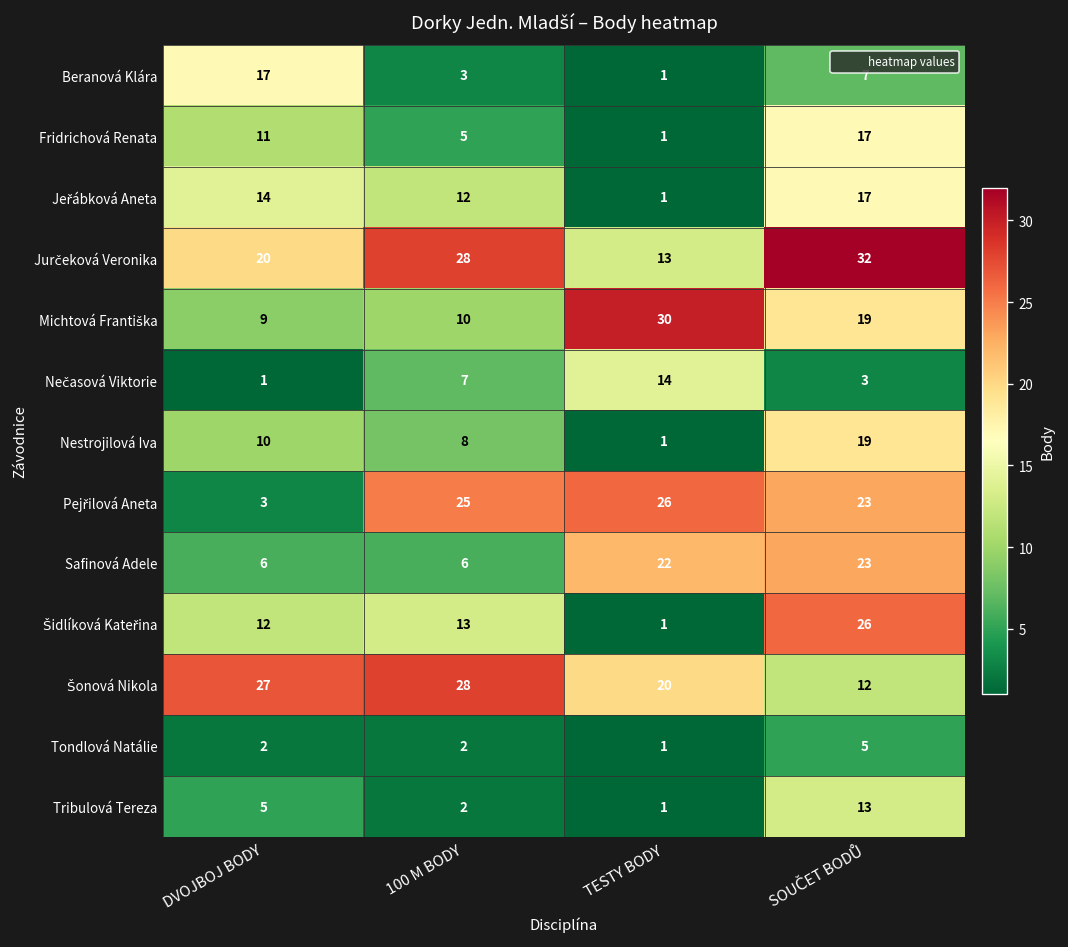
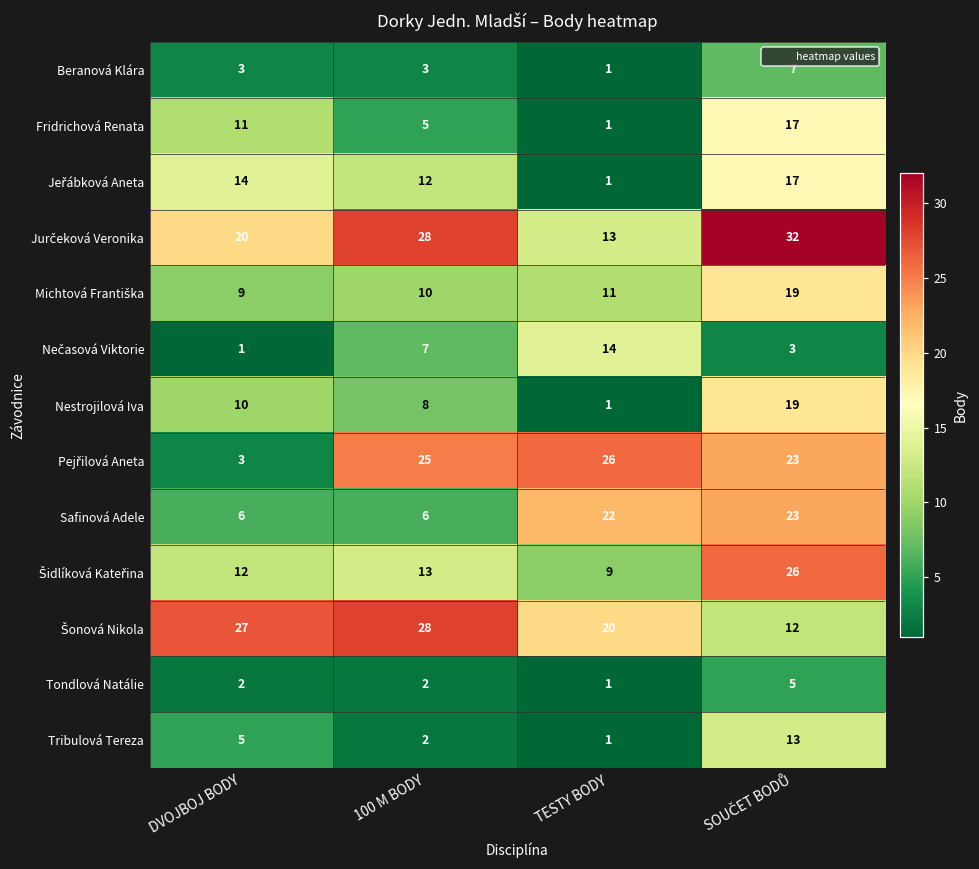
  {
    "Beranová Klára": {
-     "DVOJBOJ BODY": 17,
+     "DVOJBOJ BODY": 3,
      "100 M BODY": 3,
      "TESTY BODY": 1
    },
    "Fridrichová Renata": {
      "DVOJBOJ BODY": 11,
      "100 M BODY": 5,
      "TESTY BODY": 1,
      "SOUČET BODŮ": 17
    },
    "Jeřábková Aneta": {
      "DVOJBOJ BODY": 14,
      "100 M BODY": 12,
      "TESTY BODY": 1,
      "SOUČET BODŮ": 17
    },
    "Jurčeková Veronika": {
      "DVOJBOJ BODY": 20,
      "100 M BODY": 28,
      "TESTY BODY": 13,
      "SOUČET BODŮ": 32
    },
    "Michtová Františka": {
      "DVOJBOJ BODY": 9,
      "100 M BODY": 10,
-     "TESTY BODY": 30,
+     "TESTY BODY": 11,
      "SOUČET BODŮ": 19
    },
    "Nečasová Viktorie": {
      "DVOJBOJ BODY": 1,
      "100 M BODY": 7,
      "TESTY BODY": 14,
      "SOUČET BODŮ": 3
    },
    "Nestrojilová Iva": {
      "DVOJBOJ BODY": 10,
      "100 M BODY": 8,
      "TESTY BODY": 1,
      "SOUČET BODŮ": 19
    },
    "Pejřilová Aneta": {
      "DVOJBOJ BODY": 3,
      "100 M BODY": 25,
      "TESTY BODY": 26,
      "SOUČET BODŮ": 23
    },
    "Safinová Adele": {
      "DVOJBOJ BODY": 6,
      "100 M BODY": 6,
      "TESTY BODY": 22,
      "SOUČET BODŮ": 23
    },
    "Šidlíková Kateřina": {
      "DVOJBOJ BODY": 12,
      "100 M BODY": 13,
-     "TESTY BODY": 1,
+     "TESTY BODY": 9,
      "SOUČET BODŮ": 26
    },
    "Šonová Nikola": {
      "DVOJBOJ BODY": 27,
      "100 M BODY": 28,
      "TESTY BODY": 20,
      "SOUČET BODŮ": 12
    },
    "Tondlová Natálie": {
      "DVOJBOJ BODY": 2,
      "100 M BODY": 2,
      "TESTY BODY": 1,
      "SOUČET BODŮ": 5
    },
    "Tribulová Tereza": {
      "DVOJBOJ BODY": 5,
      "100 M BODY": 2,
      "TESTY BODY": 1,
      "SOUČET BODŮ": 13
    }
  }
